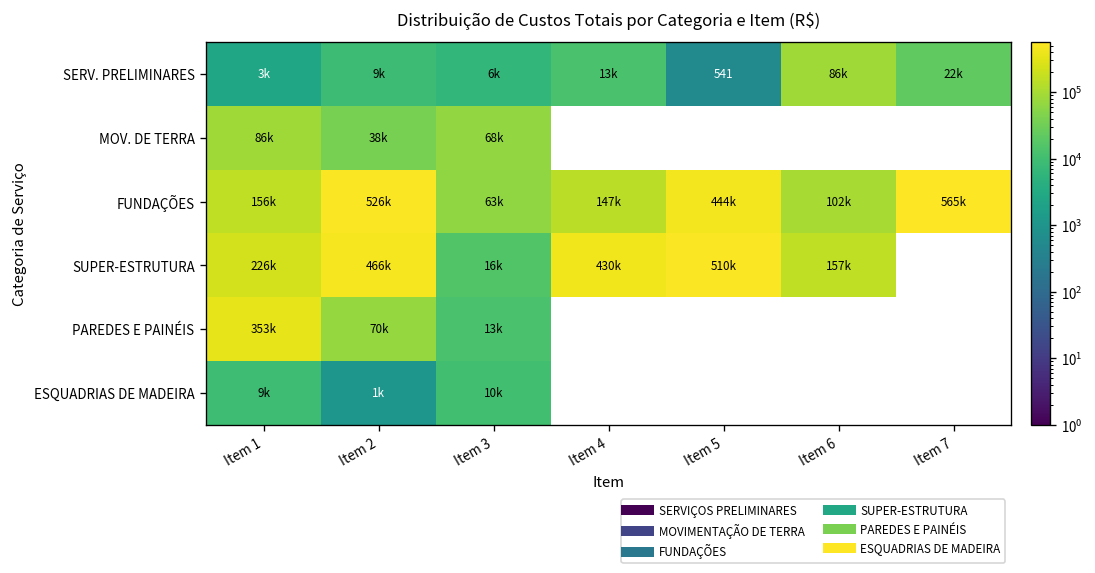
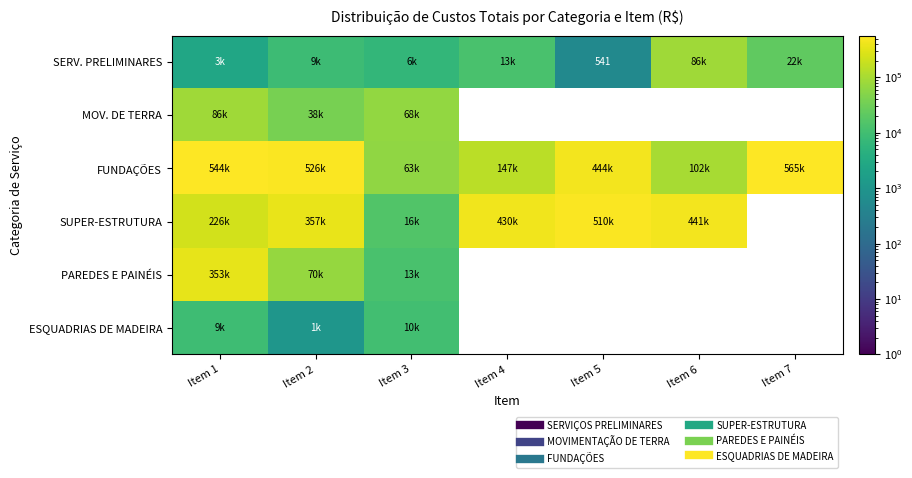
  {
    "SERV. PRELIMINARES": {
      "Item 1": "3k",
      "Item 2": "9k",
      "Item 3": "6k",
      "Item 4": "13k",
      "Item 5": "541",
      "Item 6": "86k",
      "Item 7": "22k"
    },
    "MOV. DE TERRA": {
      "Item 1": "86k",
      "Item 2": "38k",
      "Item 3": "68k"
    },
    "FUNDAÇÕES": {
-     "Item 1": "156k",
+     "Item 1": "544k",
      "Item 2": "526k",
      "Item 3": "63k",
      "Item 4": "147k",
      "Item 5": "444k",
      "Item 6": "102k",
      "Item 7": "565k"
    },
    "SUPER-ESTRUTURA": {
      "Item 1": "226k",
-     "Item 2": "466k",
+     "Item 2": "357k",
      "Item 3": "16k",
      "Item 4": "430k",
      "Item 5": "510k",
-     "Item 6": "157k"
+     "Item 6": "441k"
    },
    "PAREDES E PAINÉIS": {
      "Item 1": "353k",
      "Item 2": "70k",
      "Item 3": "13k"
    },
    "ESQUADRIAS DE MADEIRA": {
      "Item 1": "9k",
      "Item 2": "1k",
      "Item 3": "10k"
    }
  }
